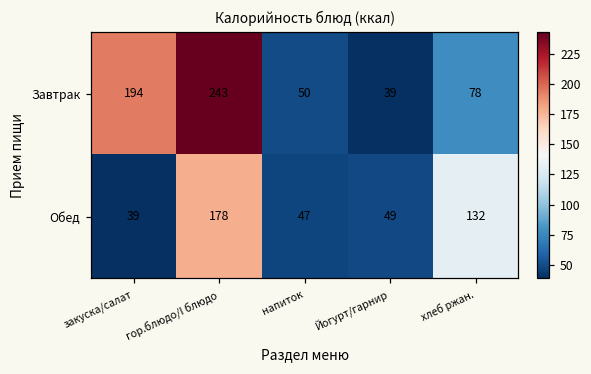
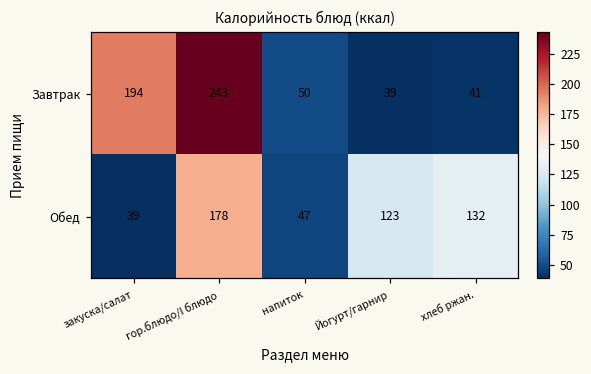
  {
    "Завтрак": {
      "закуска/салат": 194,
      "гор.блюдо/I блюдо": 243,
      "напиток": 50,
      "Йогурт/гарнир": 39,
-     "хлеб ржан.": 78
+     "хлеб ржан.": 41
    },
    "Обед": {
      "закуска/салат": 39,
      "гор.блюдо/I блюдо": 178,
      "напиток": 47,
-     "Йогурт/гарнир": 49,
+     "Йогурт/гарнир": 123,
      "хлеб ржан.": 132
    }
  }
